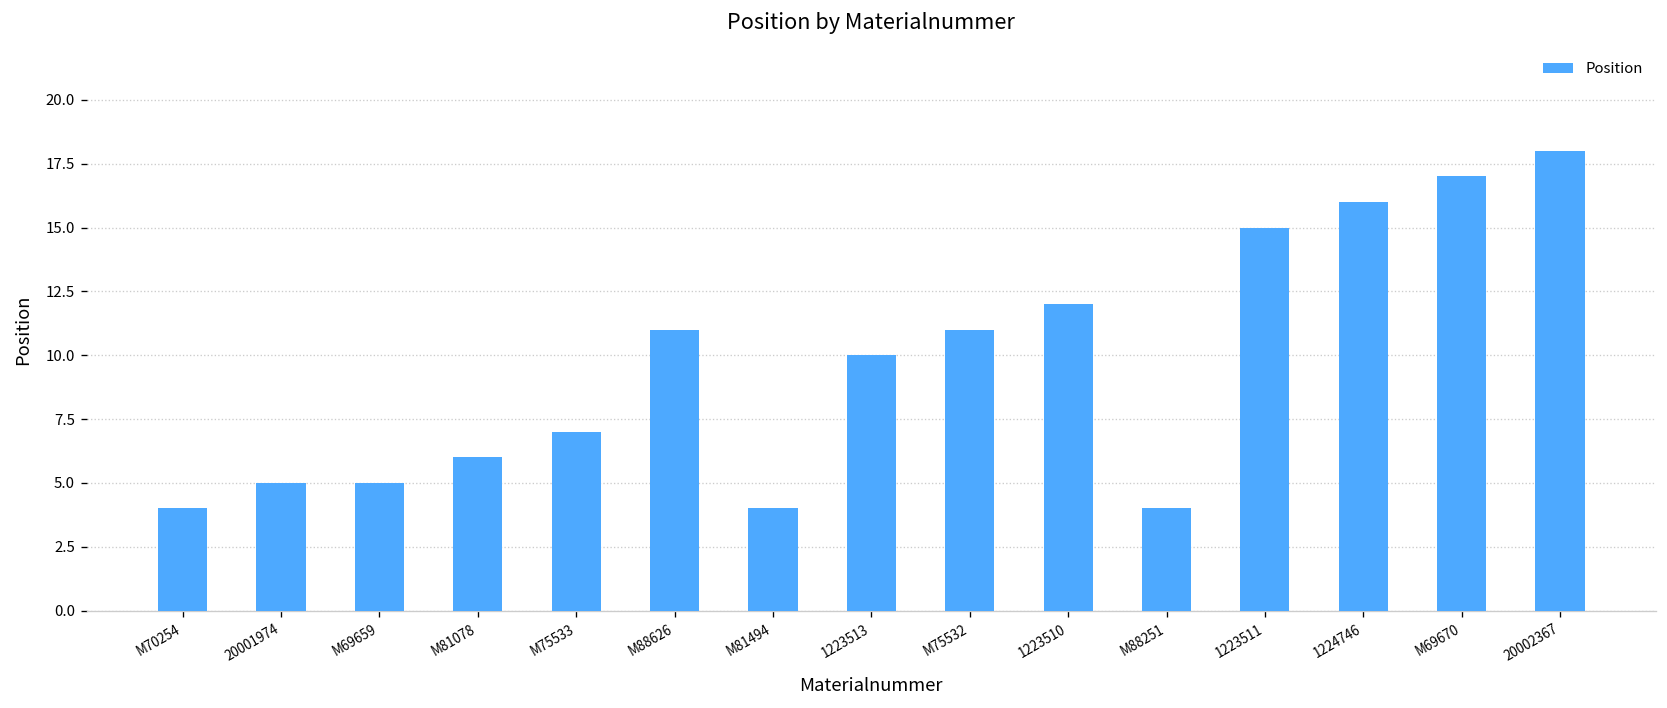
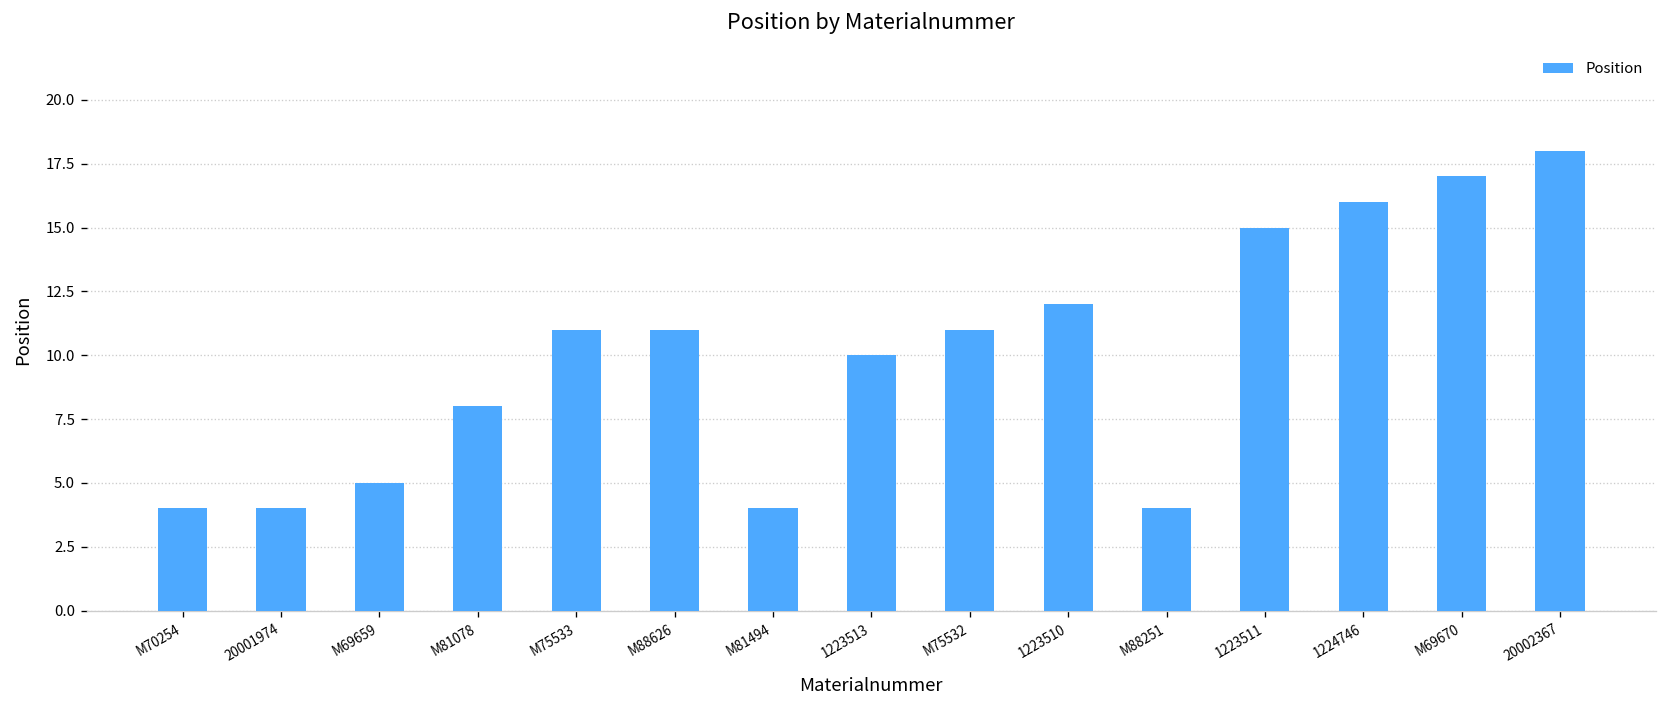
  {
    "M70254": 4,
-   "20001974": 5,
+   "20001974": 4,
    "M69659": 5,
-   "M81078": 6,
-   "M75533": 7,
+   "M81078": 8,
+   "M75533": 11,
    "M88626": 11,
    "M81494": 4,
    "1223513": 10,
    "M75532": 11,
    "1223510": 12,
    "M88251": 4,
    "1223511": 15,
    "1224746": 16,
    "M69670": 17,
    "20002367": 18
  }
